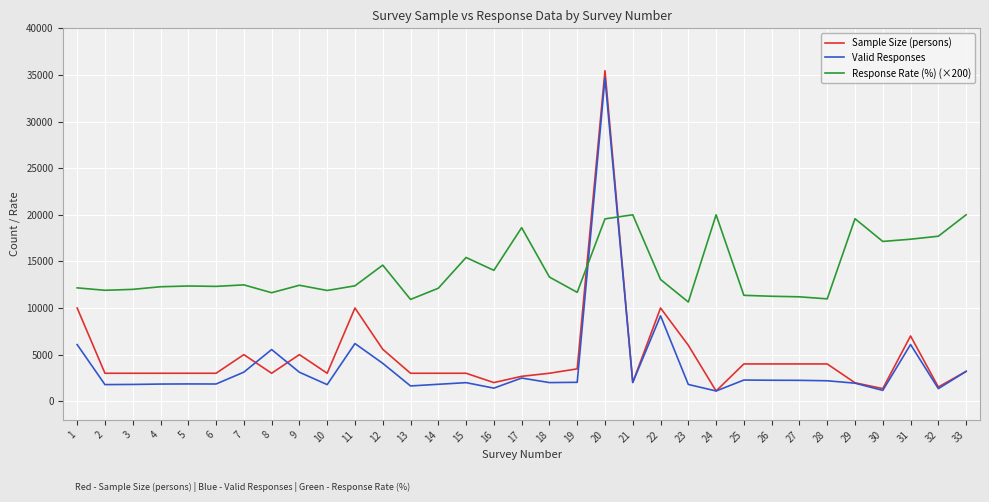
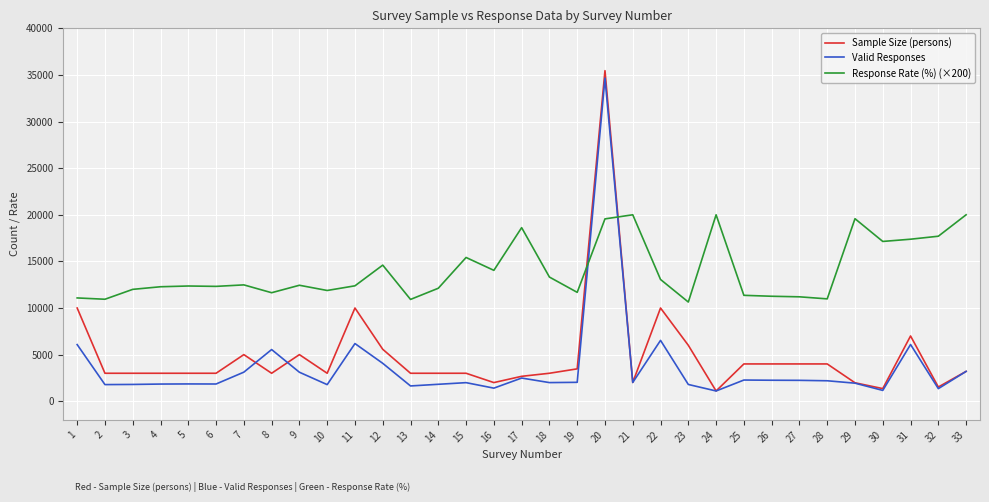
  {
    "Sample Size (persons)": {
      "1": 10000,
      "2": 3000,
      "3": 3000,
      "4": 3000,
      "5": 3000,
      "6": 3000,
      "7": 5000,
      "8": 3000,
      "9": 5000,
      "10": 3000,
      "11": 10000,
      "12": 6000,
      "13": 3000,
      "14": 3000,
      "15": 3000,
      "16": 2000,
      "18": 3000,
      "19": 3000,
      "20": 35000,
      "22": 10000,
      "23": 6000,
      "25": 4000,
      "26": 4000,
      "27": 4000,
      "28": 4000,
      "31": 7000
    },
    "Valid Responses": {
      "1": 6000,
      "2": 2000,
      "3": 2000,
      "4": 2000,
      "5": 2000,
      "6": 2000,
      "7": 3000,
      "8": 6000,
      "9": 3000,
      "10": 2000,
      "11": 6000,
      "12": 4000,
      "13": 2000,
      "14": 2000,
      "15": 2000,
      "16": 1000,
      "18": 2000,
      "19": 2000,
      "20": 35000,
-     "22": 9000,
+     "22": 7000,
      "23": 2000,
      "25": 2000,
      "26": 2000,
      "27": 2000,
      "28": 2000,
      "31": 6000
    },
    "Response Rate (%) (×200)": {
-     "1": 12000,
-     "2": 12000,
+     "1": 11000,
+     "2": 11000,
      "3": 12000,
      "4": 12000,
      "5": 12000,
      "6": 12000,
      "7": 12000,
      "8": 12000,
      "9": 12000,
      "10": 12000,
      "11": 12000,
      "12": 15000,
      "13": 11000,
      "14": 12000,
      "15": 15000,
      "16": 14000,
      "17": 19000,
      "18": 13000,
      "19": 12000,
      "20": 20000,
      "21": 20000,
      "22": 13000,
      "23": 11000,
      "24": 20000,
      "25": 11000,
      "26": 11000,
      "27": 11000,
      "28": 11000,
      "29": 20000,
      "30": 17000,
      "31": 17000,
      "32": 18000,
      "33": 20000
    }
  }
